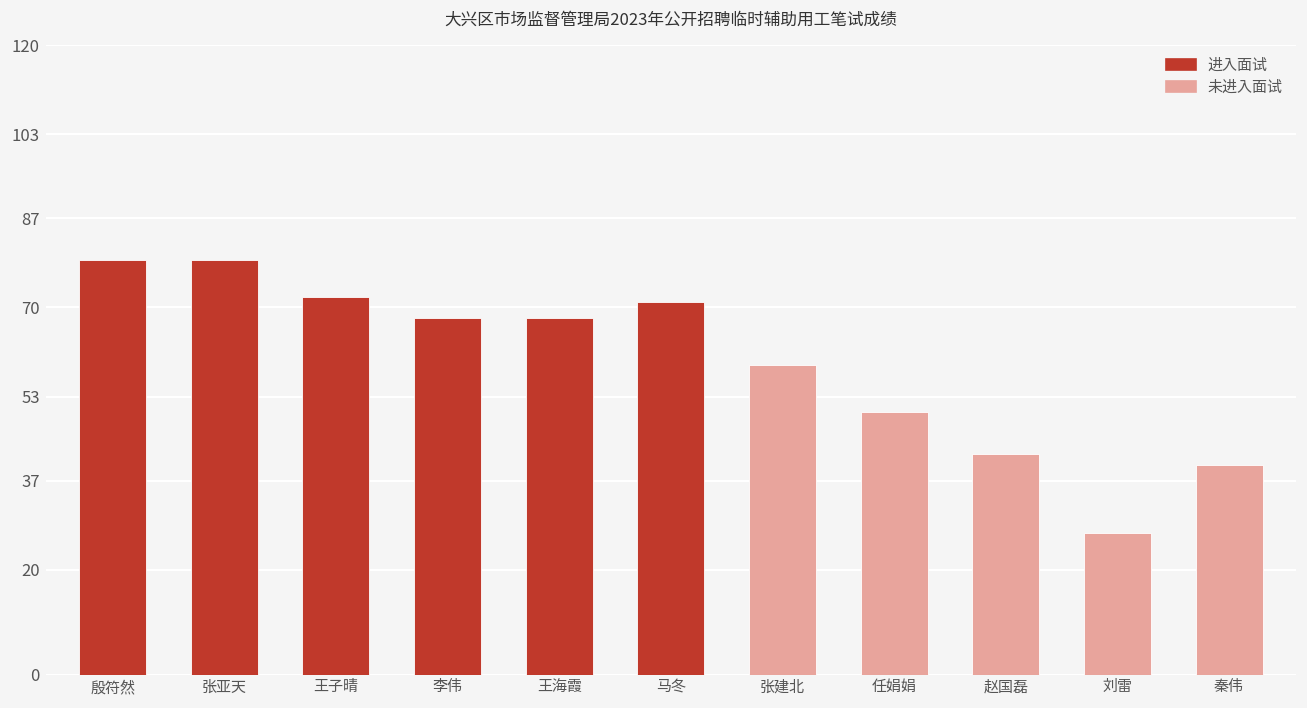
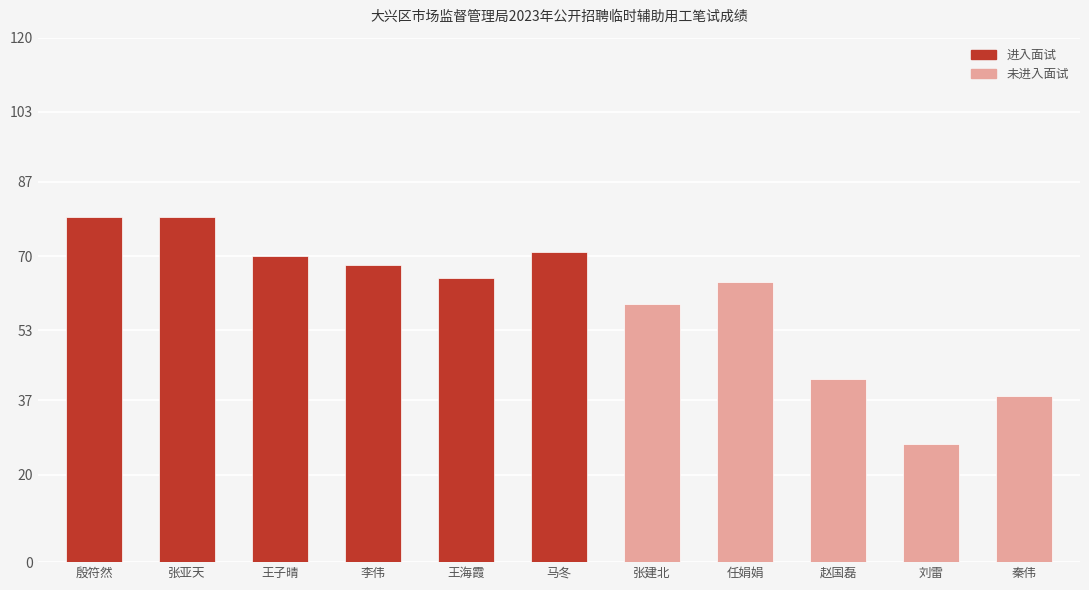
  {
    "殷符然": 79,
    "张亚天": 79,
-   "王子晴": 72,
+   "王子晴": 70,
    "李伟": 68,
-   "王海霞": 68,
+   "王海霞": 65,
    "马冬": 71,
    "张建北": 59,
-   "任娟娟": 50,
+   "任娟娟": 64,
    "赵国磊": 42,
    "刘雷": 27,
-   "秦伟": 40
+   "秦伟": 38
  }
